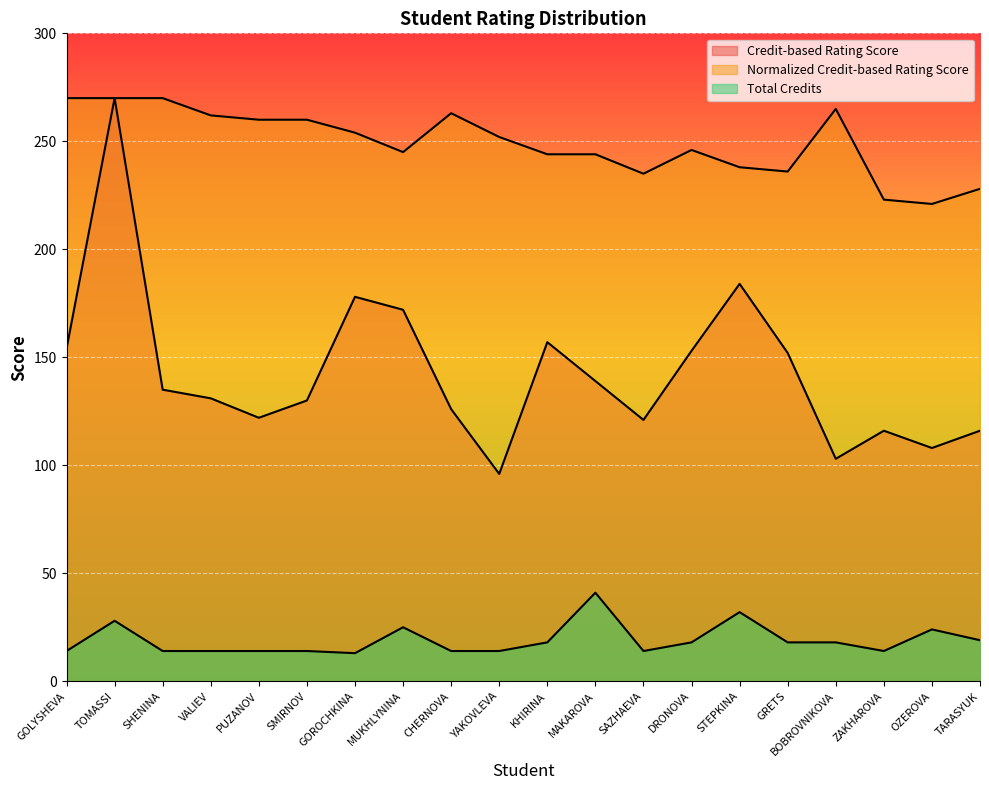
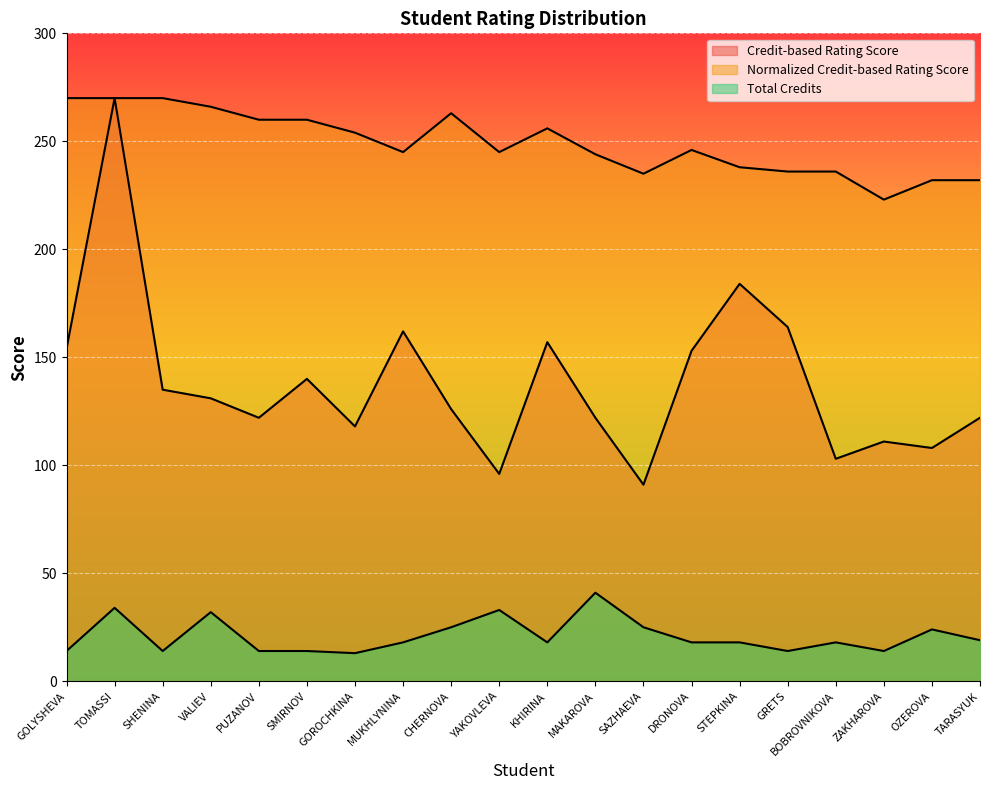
  {
    "Credit-based Rating Score": {
      "GOLYSHEVA": 154,
      "SHENINA": 135,
      "VALIEV": 131,
      "PUZANOV": 122,
-     "SMIRNOV": 130,
-     "GOROCHKINA": 178,
-     "MUKHLYNINA": 172,
+     "SMIRNOV": 140,
+     "GOROCHKINA": 118,
+     "MUKHLYNINA": 162,
      "CHERNOVA": 126,
      "YAKOVLEVA": 96,
      "KHIRINA": 157,
-     "MAKAROVA": 139,
-     "SAZHAEVA": 121,
+     "MAKAROVA": 122,
+     "SAZHAEVA": 91,
      "DRONOVA": 153,
      "STEPKINA": 184,
-     "GRETS": 152,
+     "GRETS": 164,
      "BOBROVNIKOVA": 103,
-     "ZAKHAROVA": 116,
+     "ZAKHAROVA": 111,
      "OZEROVA": 108,
-     "TARASYUK": 116
+     "TARASYUK": 122
    },
    "Normalized Credit-based Rating Score": {
      "GOLYSHEVA": 270,
      "SHENINA": 270,
-     "VALIEV": 262,
+     "VALIEV": 266,
      "PUZANOV": 260,
      "SMIRNOV": 260,
      "GOROCHKINA": 254,
      "MUKHLYNINA": 245,
      "CHERNOVA": 263,
-     "YAKOVLEVA": 252,
-     "KHIRINA": 244,
+     "YAKOVLEVA": 245,
+     "KHIRINA": 256,
      "MAKAROVA": 244,
      "SAZHAEVA": 235,
      "DRONOVA": 246,
      "STEPKINA": 238,
      "GRETS": 236,
-     "BOBROVNIKOVA": 265,
+     "BOBROVNIKOVA": 236,
      "ZAKHAROVA": 223,
-     "OZEROVA": 221,
-     "TARASYUK": 228
+     "OZEROVA": 232,
+     "TARASYUK": 232
    },
    "Total Credits": {
      "GOLYSHEVA": 14,
-     "TOMASSI": 28,
+     "TOMASSI": 34,
      "SHENINA": 14,
-     "VALIEV": 14,
+     "VALIEV": 32,
      "PUZANOV": 14,
      "SMIRNOV": 14,
      "GOROCHKINA": 13,
-     "MUKHLYNINA": 25,
-     "CHERNOVA": 14,
-     "YAKOVLEVA": 14,
+     "MUKHLYNINA": 18,
+     "CHERNOVA": 25,
+     "YAKOVLEVA": 33,
      "KHIRINA": 18,
      "MAKAROVA": 41,
-     "SAZHAEVA": 14,
+     "SAZHAEVA": 25,
      "DRONOVA": 18,
-     "STEPKINA": 32,
-     "GRETS": 18,
+     "STEPKINA": 18,
+     "GRETS": 14,
      "BOBROVNIKOVA": 18,
      "ZAKHAROVA": 14,
      "OZEROVA": 24,
      "TARASYUK": 19
    }
  }
